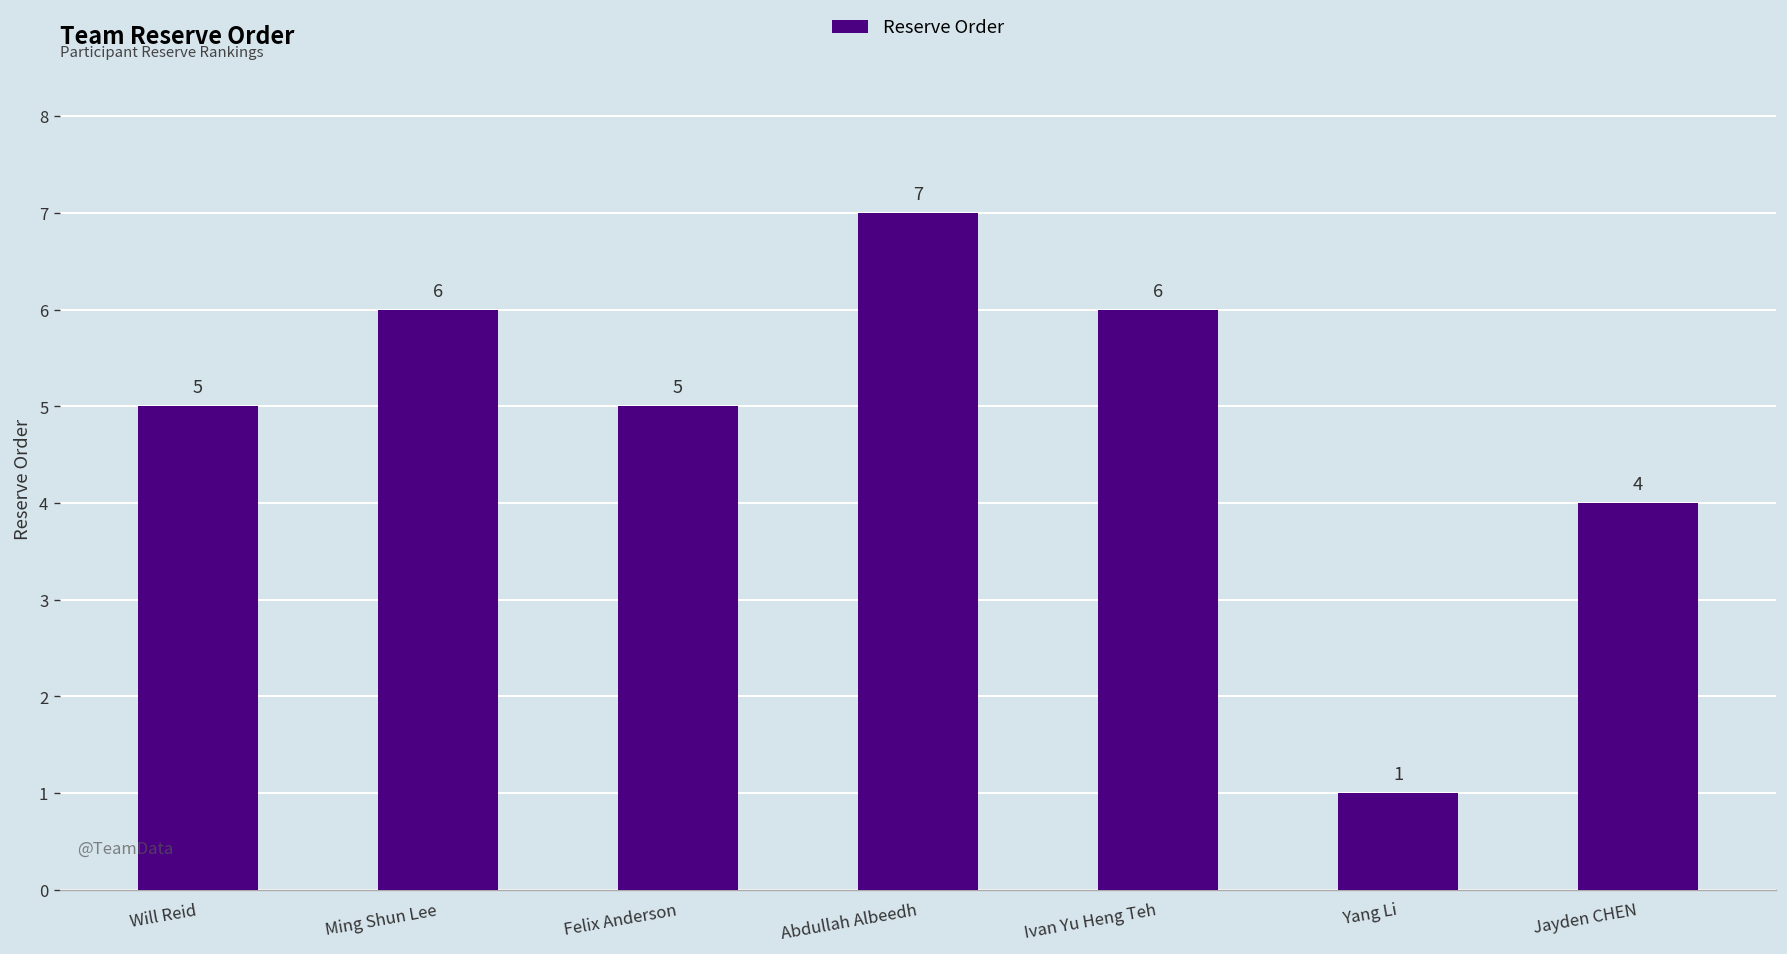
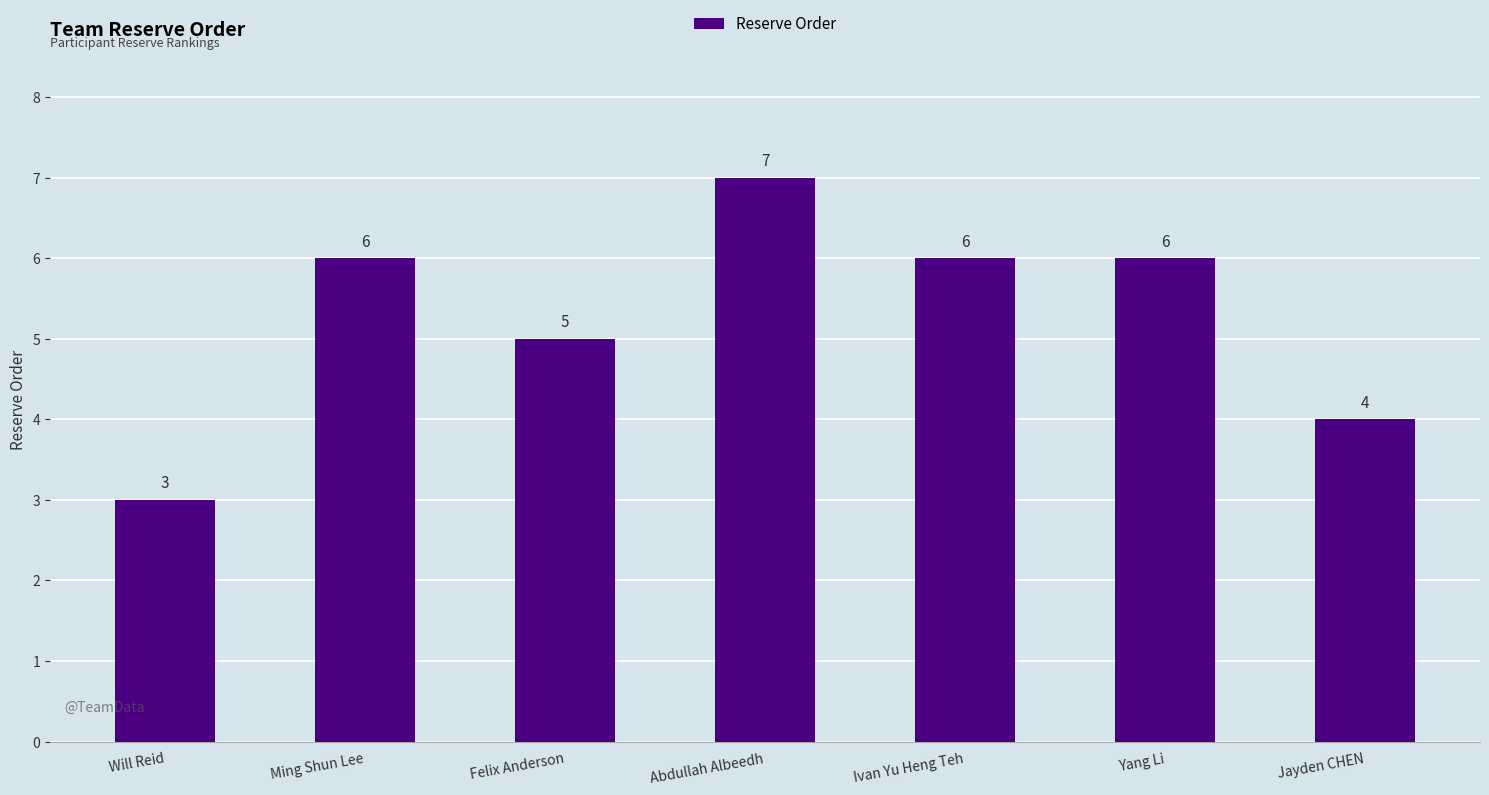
  {
-   "Will Reid": 5,
+   "Will Reid": 3,
    "Ming Shun Lee": 6,
    "Felix Anderson": 5,
    "Abdullah Albeedh": 7,
    "Ivan Yu Heng Teh": 6,
-   "Yang Li": 1,
+   "Yang Li": 6,
    "Jayden CHEN": 4
  }
